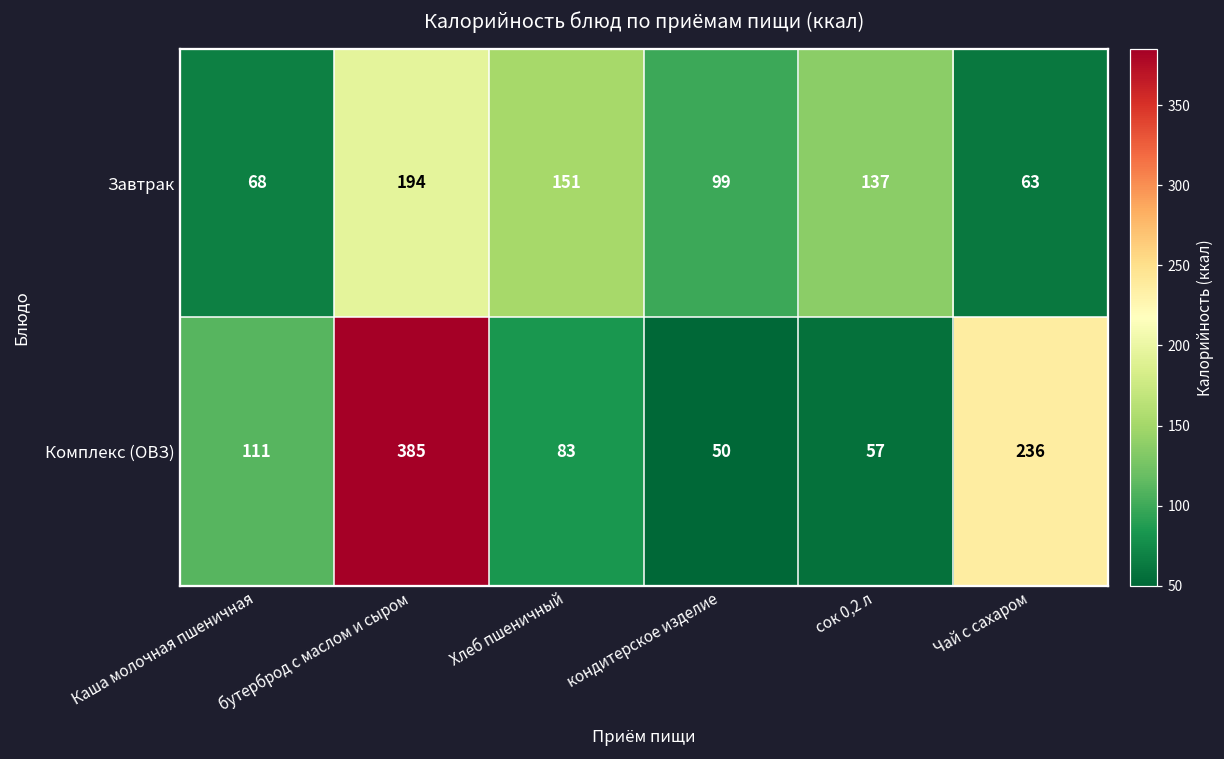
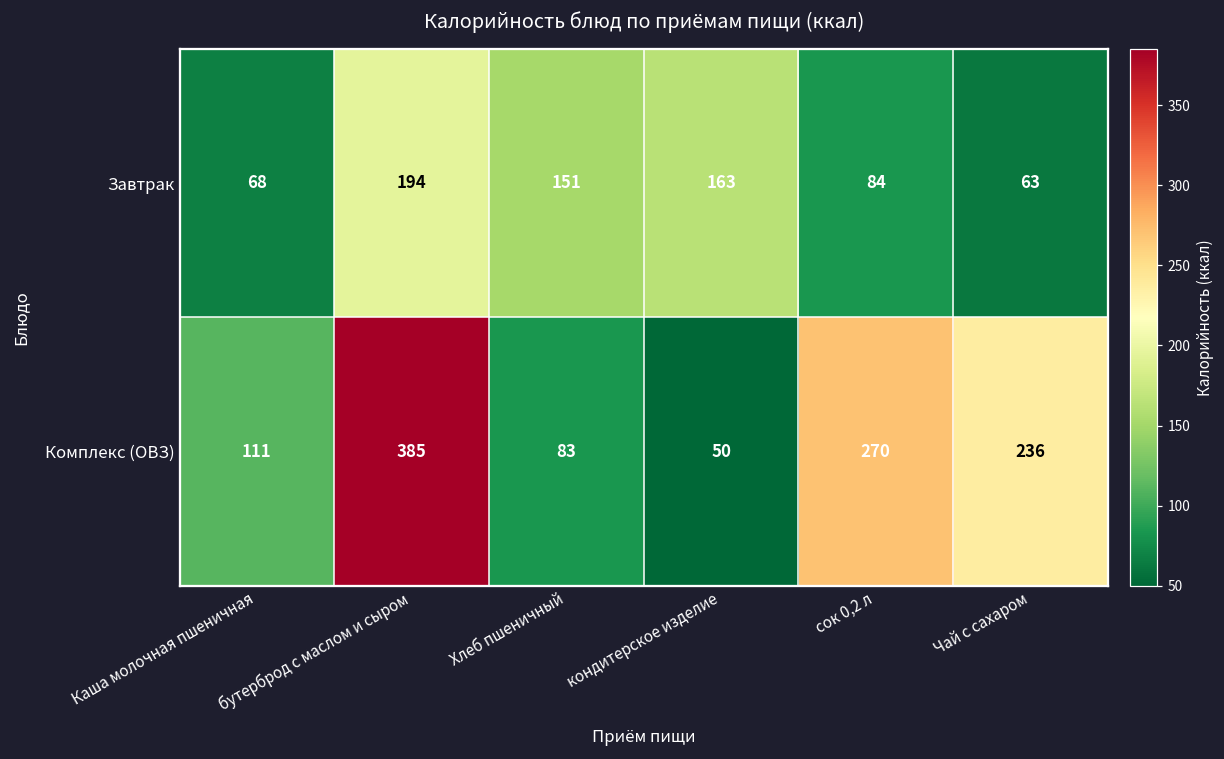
  {
    "Завтрак": {
      "Каша молочная пшеничная": 68,
      "бутерброд с маслом и сыром": 194,
      "Хлеб пшеничный": 151,
-     "кондитерское изделие": 99,
-     "сок 0,2 л": 137,
+     "кондитерское изделие": 163,
+     "сок 0,2 л": 84,
      "Чай с сахаром": 63
    },
    "Комплекс (ОВЗ)": {
      "Каша молочная пшеничная": 111,
      "бутерброд с маслом и сыром": 385,
      "Хлеб пшеничный": 83,
      "кондитерское изделие": 50,
-     "сок 0,2 л": 57,
+     "сок 0,2 л": 270,
      "Чай с сахаром": 236
    }
  }
